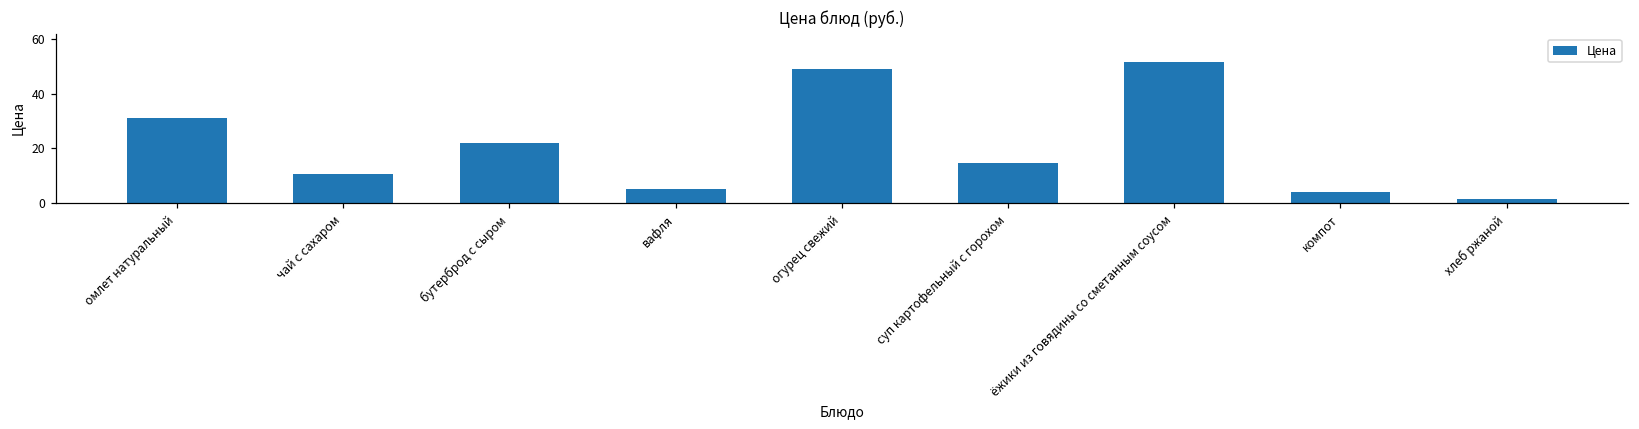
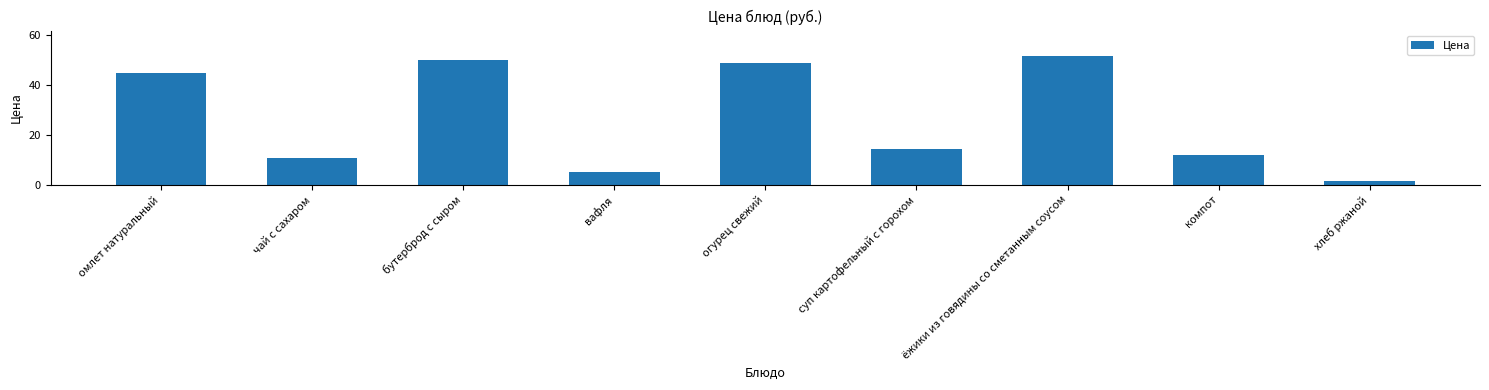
  {
-   "омлет натуральный": 31,
+   "омлет натуральный": 45,
    "чай с сахаром": 11,
-   "бутерброд с сыром": 22,
+   "бутерброд с сыром": 50,
    "вафля": 5,
    "огурец свежий": 49,
    "суп картофельный с горохом": 15,
    "ёжики из говядины со сметанным соусом": 52,
-   "компот": 4,
+   "компот": 12,
    "хлеб ржаной": 1
  }
